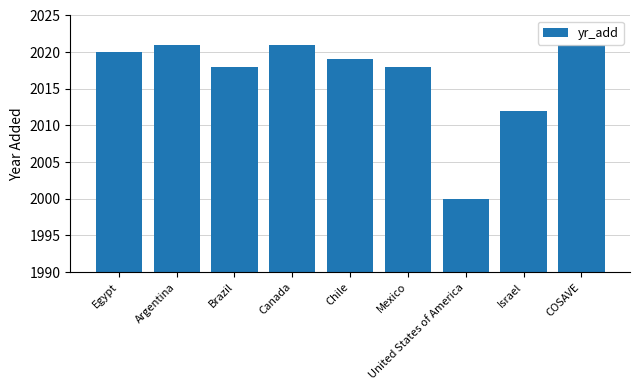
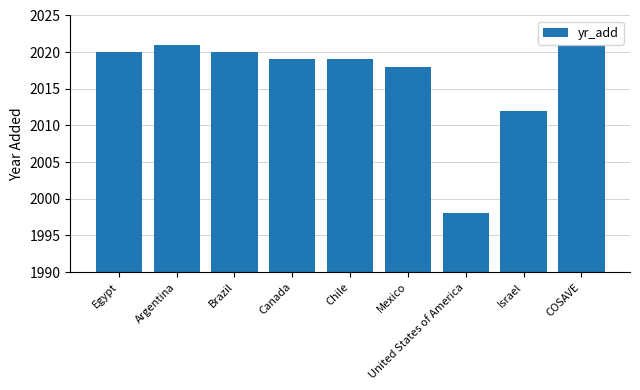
  {
    "Egypt": 2020,
    "Argentina": 2021,
-   "Brazil": 2018,
-   "Canada": 2021,
+   "Brazil": 2020,
+   "Canada": 2019,
    "Chile": 2019,
    "Mexico": 2018,
-   "United States of America": 2000,
+   "United States of America": 1998,
    "Israel": 2012
  }
